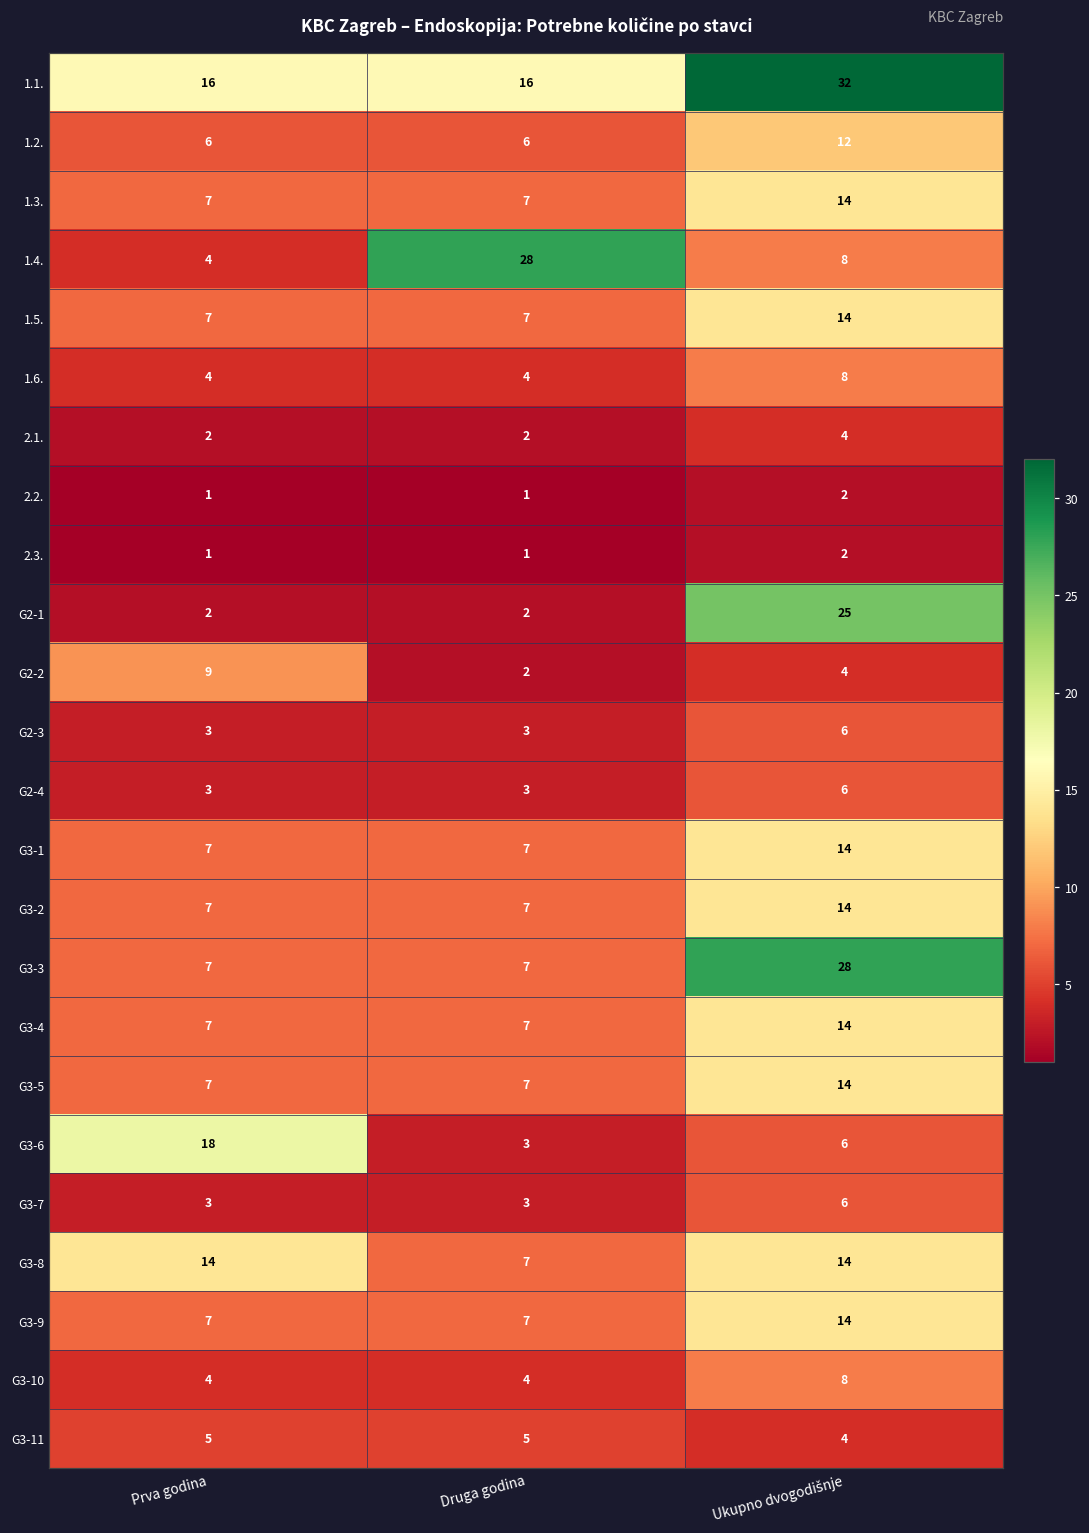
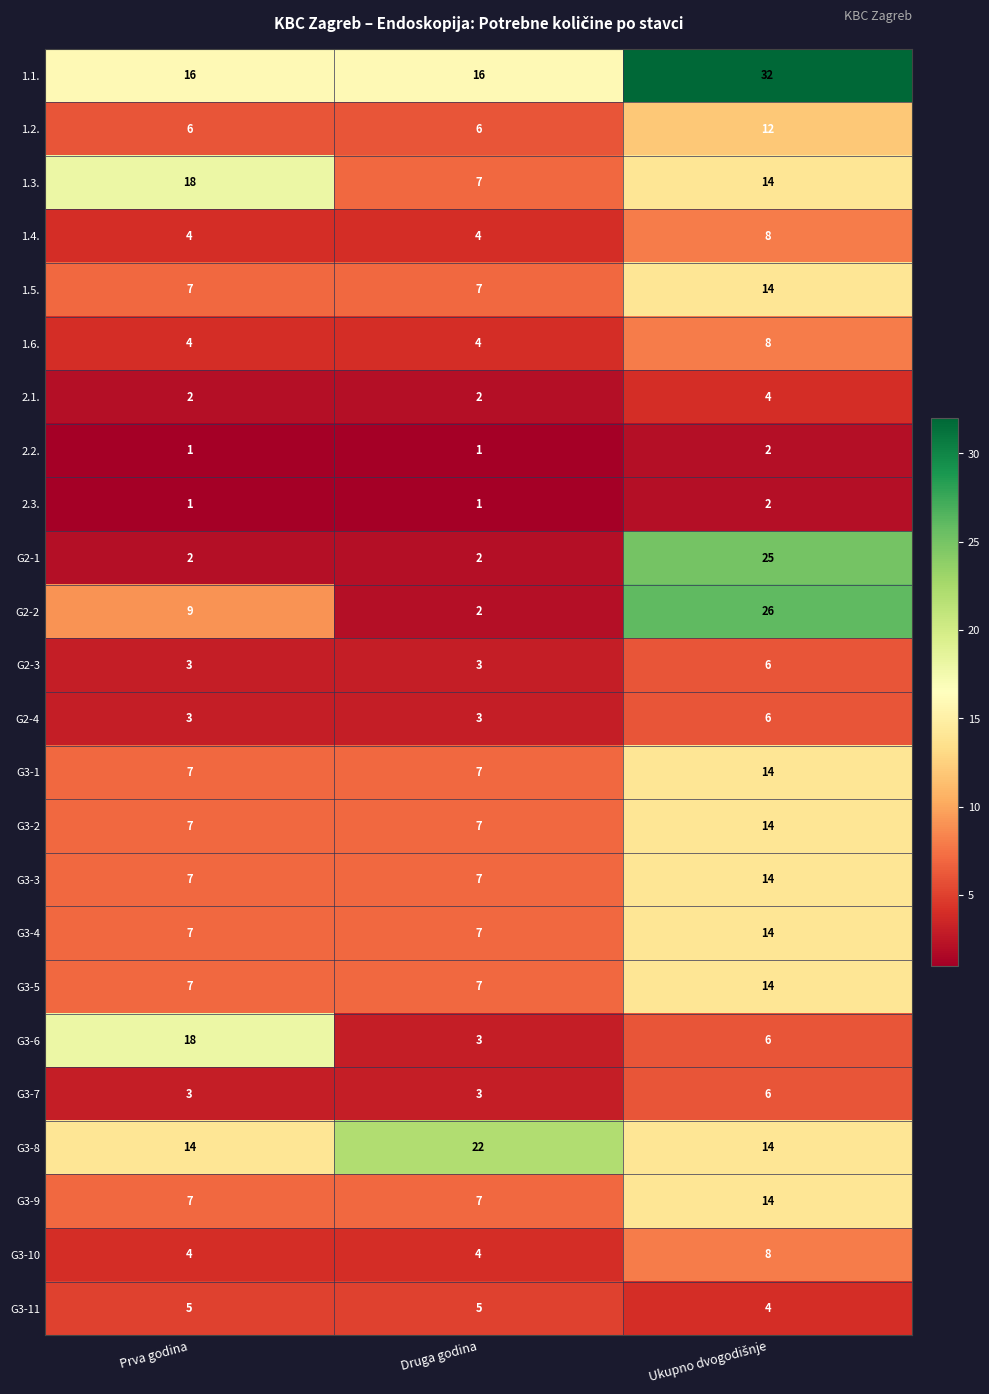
  {
    "1.1.": {
      "Prva godina": 16,
      "Druga godina": 16,
      "Ukupno dvogodišnje": 32
    },
    "1.2.": {
      "Prva godina": 6,
      "Druga godina": 6,
      "Ukupno dvogodišnje": 12
    },
    "1.3.": {
-     "Prva godina": 7,
+     "Prva godina": 18,
      "Druga godina": 7,
      "Ukupno dvogodišnje": 14
    },
    "1.4.": {
      "Prva godina": 4,
-     "Druga godina": 28,
+     "Druga godina": 4,
      "Ukupno dvogodišnje": 8
    },
    "1.5.": {
      "Prva godina": 7,
      "Druga godina": 7,
      "Ukupno dvogodišnje": 14
    },
    "1.6.": {
      "Prva godina": 4,
      "Druga godina": 4,
      "Ukupno dvogodišnje": 8
    },
    "2.1.": {
      "Prva godina": 2,
      "Druga godina": 2,
      "Ukupno dvogodišnje": 4
    },
    "2.2.": {
      "Prva godina": 1,
      "Druga godina": 1,
      "Ukupno dvogodišnje": 2
    },
    "2.3.": {
      "Prva godina": 1,
      "Druga godina": 1,
      "Ukupno dvogodišnje": 2
    },
    "G2-1": {
      "Prva godina": 2,
      "Druga godina": 2,
      "Ukupno dvogodišnje": 25
    },
    "G2-2": {
      "Prva godina": 9,
      "Druga godina": 2,
-     "Ukupno dvogodišnje": 4
+     "Ukupno dvogodišnje": 26
    },
    "G2-3": {
      "Prva godina": 3,
      "Druga godina": 3,
      "Ukupno dvogodišnje": 6
    },
    "G2-4": {
      "Prva godina": 3,
      "Druga godina": 3,
      "Ukupno dvogodišnje": 6
    },
    "G3-1": {
      "Prva godina": 7,
      "Druga godina": 7,
      "Ukupno dvogodišnje": 14
    },
    "G3-2": {
      "Prva godina": 7,
      "Druga godina": 7,
      "Ukupno dvogodišnje": 14
    },
    "G3-3": {
      "Prva godina": 7,
      "Druga godina": 7,
-     "Ukupno dvogodišnje": 28
+     "Ukupno dvogodišnje": 14
    },
    "G3-4": {
      "Prva godina": 7,
      "Druga godina": 7,
      "Ukupno dvogodišnje": 14
    },
    "G3-5": {
      "Prva godina": 7,
      "Druga godina": 7,
      "Ukupno dvogodišnje": 14
    },
    "G3-6": {
      "Prva godina": 18,
      "Druga godina": 3,
      "Ukupno dvogodišnje": 6
    },
    "G3-7": {
      "Prva godina": 3,
      "Druga godina": 3,
      "Ukupno dvogodišnje": 6
    },
    "G3-8": {
      "Prva godina": 14,
-     "Druga godina": 7,
+     "Druga godina": 22,
      "Ukupno dvogodišnje": 14
    },
    "G3-9": {
      "Prva godina": 7,
      "Druga godina": 7,
      "Ukupno dvogodišnje": 14
    },
    "G3-10": {
      "Prva godina": 4,
      "Druga godina": 4,
      "Ukupno dvogodišnje": 8
    },
    "G3-11": {
      "Prva godina": 5,
      "Druga godina": 5,
      "Ukupno dvogodišnje": 4
    }
  }
